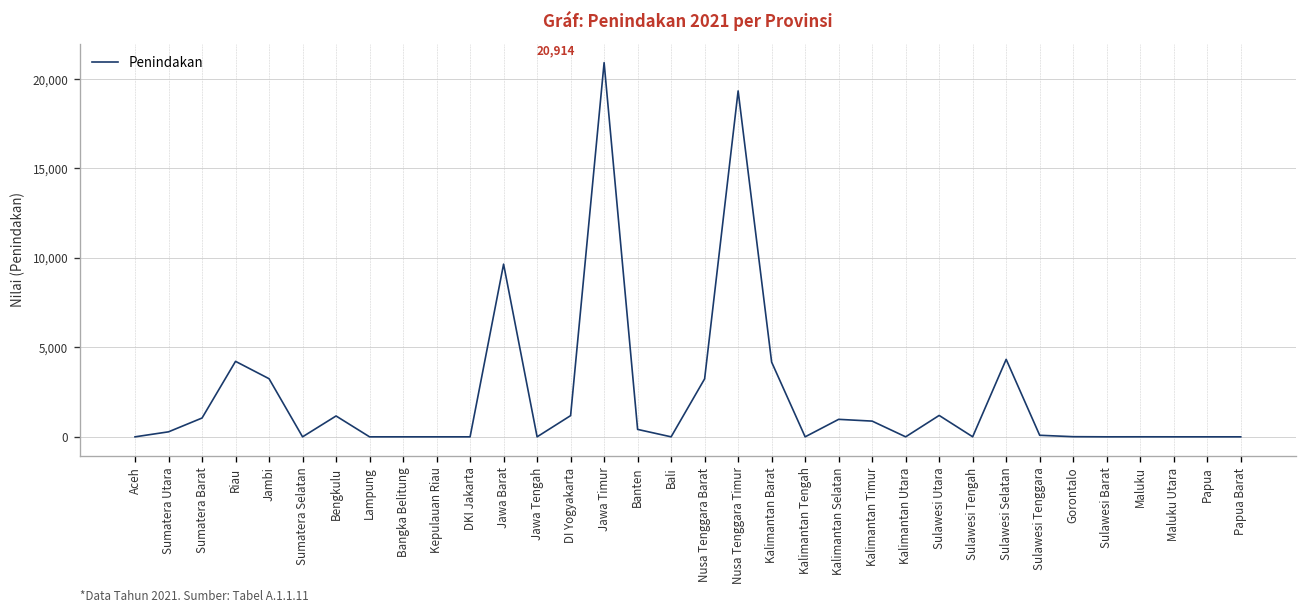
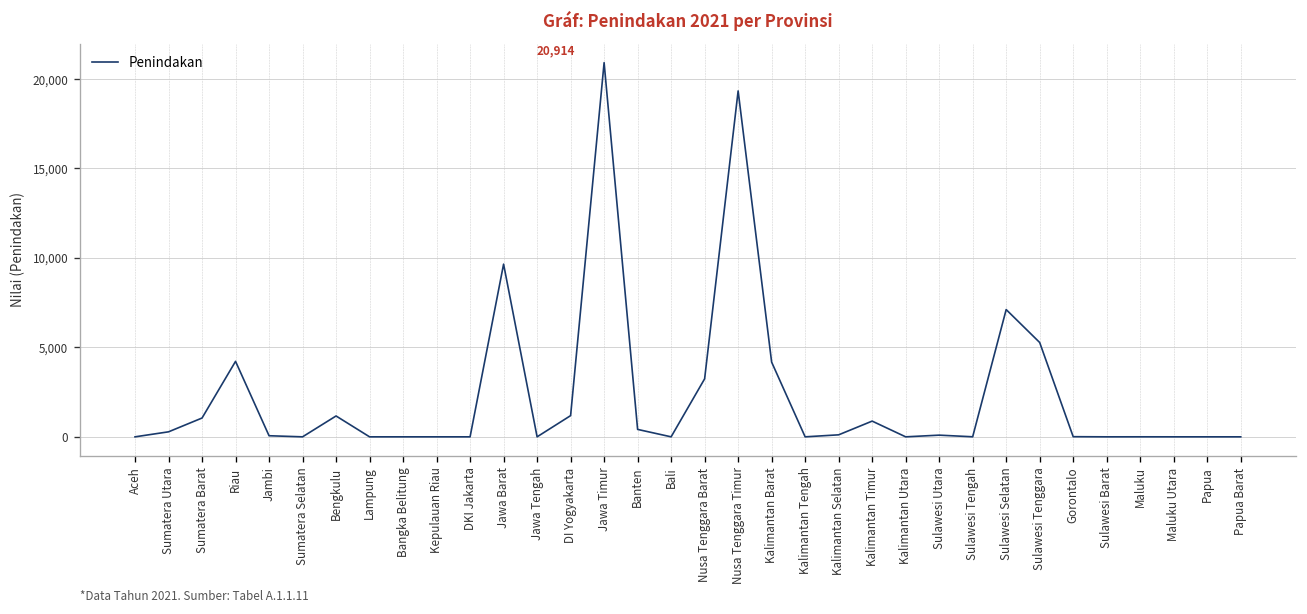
  {
    "Aceh": "0",
    "Sumatera Utara": "300",
    "Sumatera Barat": "1,100",
    "Riau": "4,200",
-   "Jambi": "3,200",
+   "Jambi": "100",
    "Sumatera Selatan": "0",
    "Bengkulu": "1,200",
    "Lampung": "0",
    "Bangka Belitung": "0",
    "Kepulauan Riau": "0",
    "DKI Jakarta": "0",
    "Jawa Barat": "9,700",
    "Jawa Tengah": "0",
    "DI Yogyakarta": "1,200",
    "Banten": "400",
    "Bali": "0",
    "Nusa Tenggara Barat": "3,200",
    "Nusa Tenggara Timur": "19,300",
    "Kalimantan Barat": "4,200",
    "Kalimantan Tengah": "0",
-   "Kalimantan Selatan": "1,000",
+   "Kalimantan Selatan": "100",
    "Kalimantan Timur": "900",
    "Kalimantan Utara": "0",
-   "Sulawesi Utara": "1,200",
+   "Sulawesi Utara": "100",
    "Sulawesi Tengah": "0",
-   "Sulawesi Selatan": "4,300",
-   "Sulawesi Tenggara": "100",
+   "Sulawesi Selatan": "7,100",
+   "Sulawesi Tenggara": "5,300",
    "Gorontalo": "0",
    "Sulawesi Barat": "0",
    "Maluku": "0",
    "Maluku Utara": "0",
    "Papua": "0",
    "Papua Barat": "0"
  }
